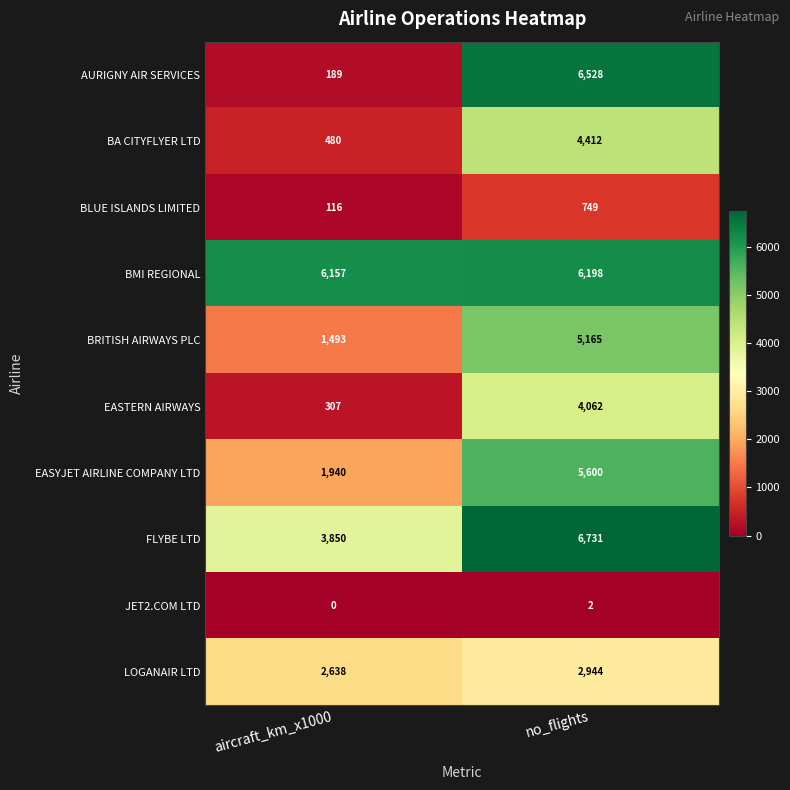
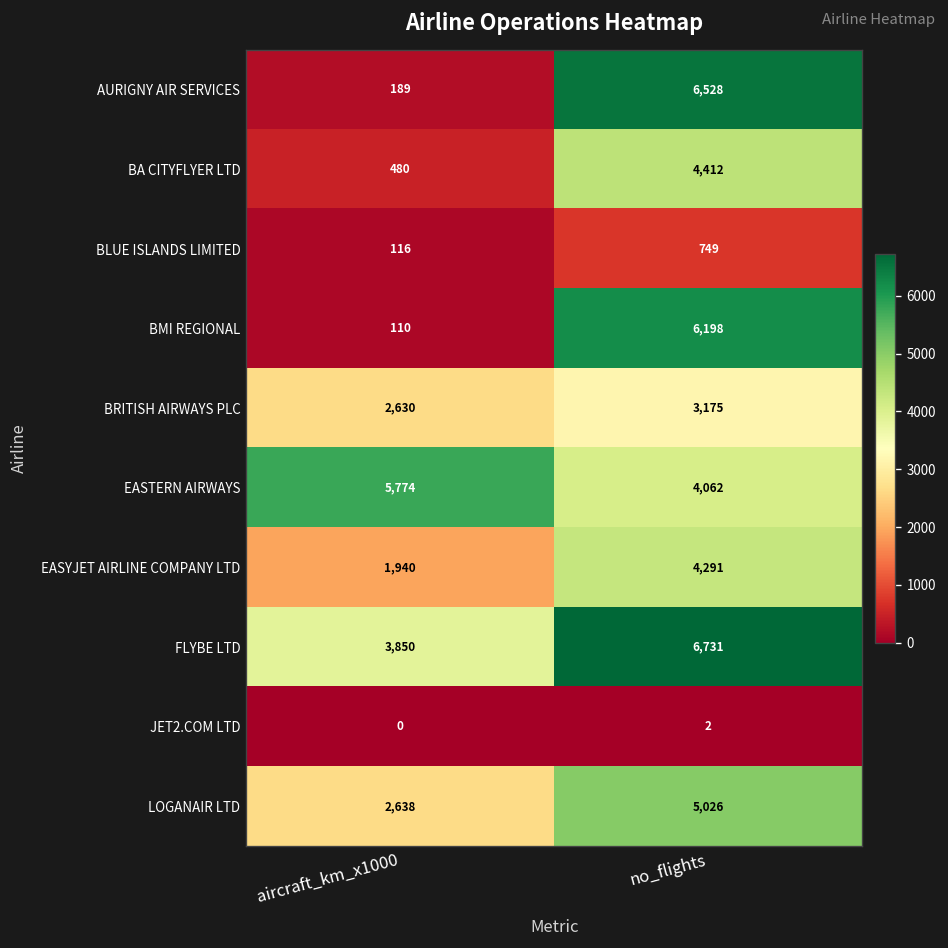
  {
    "AURIGNY AIR SERVICES": {
      "aircraft_km_x1000": "189",
      "no_flights": "6,528"
    },
    "BA CITYFLYER LTD": {
      "aircraft_km_x1000": "480",
      "no_flights": "4,412"
    },
    "BLUE ISLANDS LIMITED": {
      "aircraft_km_x1000": "116",
      "no_flights": "749"
    },
    "BMI REGIONAL": {
-     "aircraft_km_x1000": "6,157",
+     "aircraft_km_x1000": "110",
      "no_flights": "6,198"
    },
    "BRITISH AIRWAYS PLC": {
-     "aircraft_km_x1000": "1,493",
-     "no_flights": "5,165"
+     "aircraft_km_x1000": "2,630",
+     "no_flights": "3,175"
    },
    "EASTERN AIRWAYS": {
-     "aircraft_km_x1000": "307",
+     "aircraft_km_x1000": "5,774",
      "no_flights": "4,062"
    },
    "EASYJET AIRLINE COMPANY LTD": {
      "aircraft_km_x1000": "1,940",
-     "no_flights": "5,600"
+     "no_flights": "4,291"
    },
    "FLYBE LTD": {
      "aircraft_km_x1000": "3,850",
      "no_flights": "6,731"
    },
    "JET2.COM LTD": {
      "aircraft_km_x1000": "0",
      "no_flights": "2"
    },
    "LOGANAIR LTD": {
      "aircraft_km_x1000": "2,638",
-     "no_flights": "2,944"
+     "no_flights": "5,026"
    }
  }
